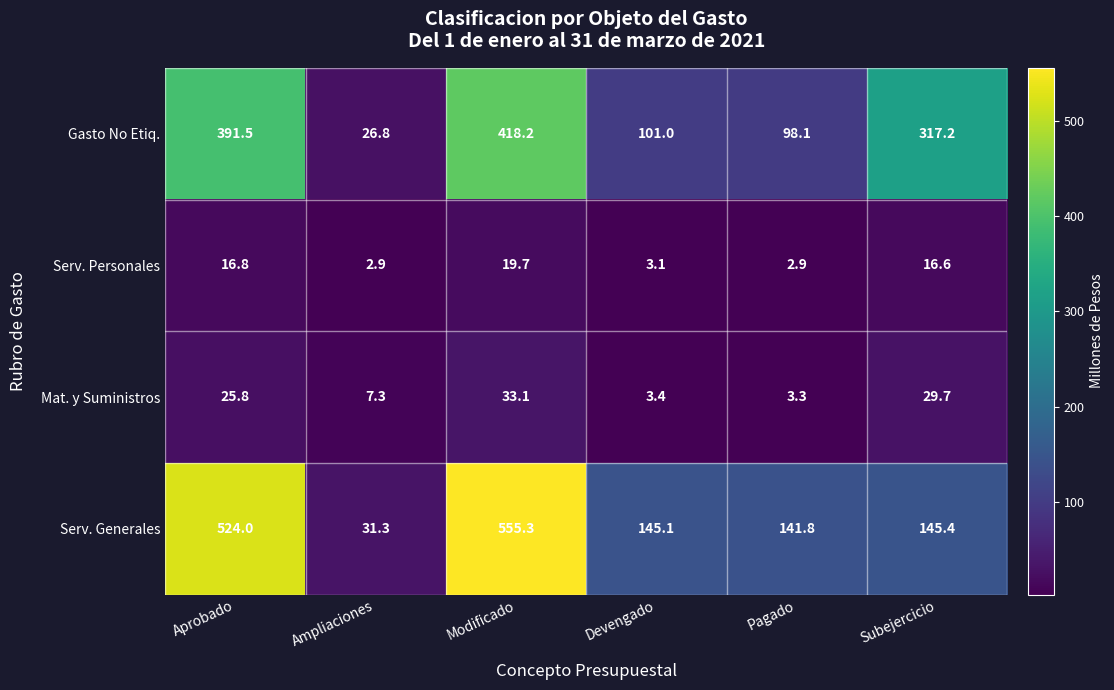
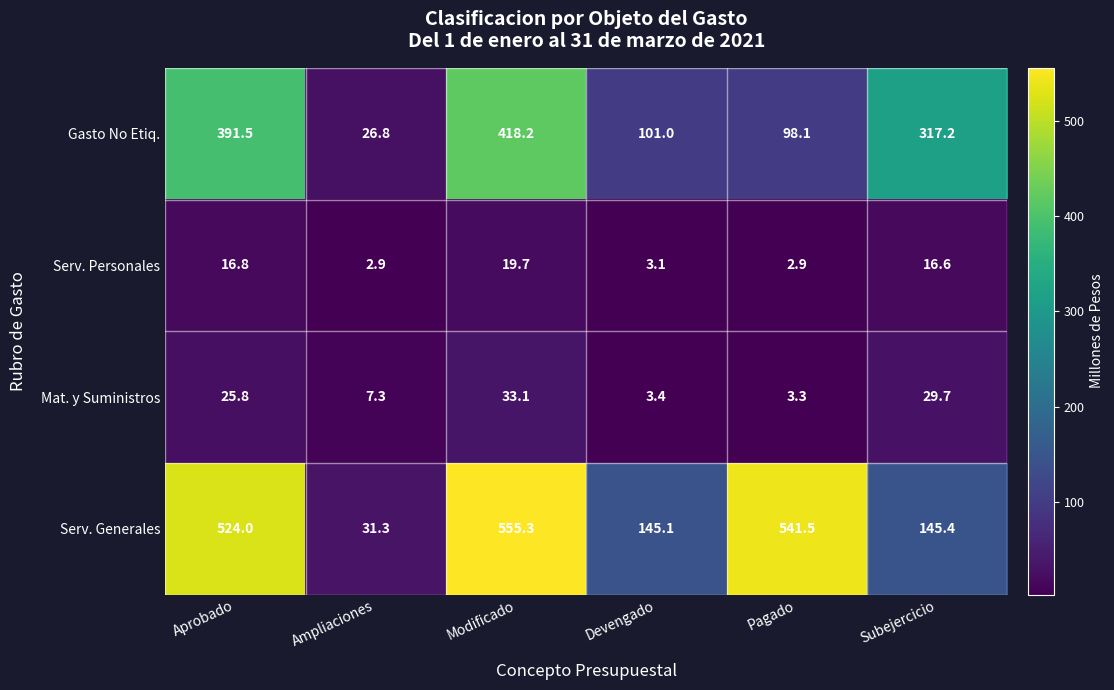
  {
    "Gasto No Etiq.": {
      "Aprobado": 391.5,
      "Ampliaciones": 26.8,
      "Modificado": 418.2,
      "Devengado": 101.0,
      "Pagado": 98.1,
      "Subejercicio": 317.2
    },
    "Serv. Personales": {
      "Aprobado": 16.8,
      "Ampliaciones": 2.9,
      "Modificado": 19.7,
      "Devengado": 3.1,
      "Pagado": 2.9,
      "Subejercicio": 16.6
    },
    "Mat. y Suministros": {
      "Aprobado": 25.8,
      "Ampliaciones": 7.3,
      "Modificado": 33.1,
      "Devengado": 3.4,
      "Pagado": 3.3,
      "Subejercicio": 29.7
    },
    "Serv. Generales": {
      "Aprobado": 524.0,
      "Ampliaciones": 31.3,
      "Modificado": 555.3,
      "Devengado": 145.1,
-     "Pagado": 141.8,
+     "Pagado": 541.5,
      "Subejercicio": 145.4
    }
  }
